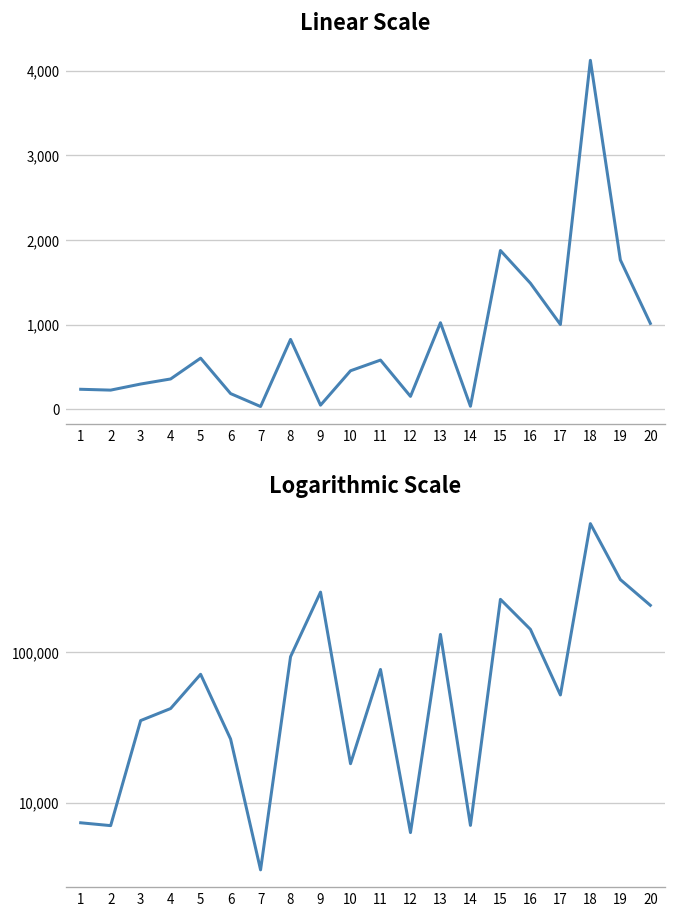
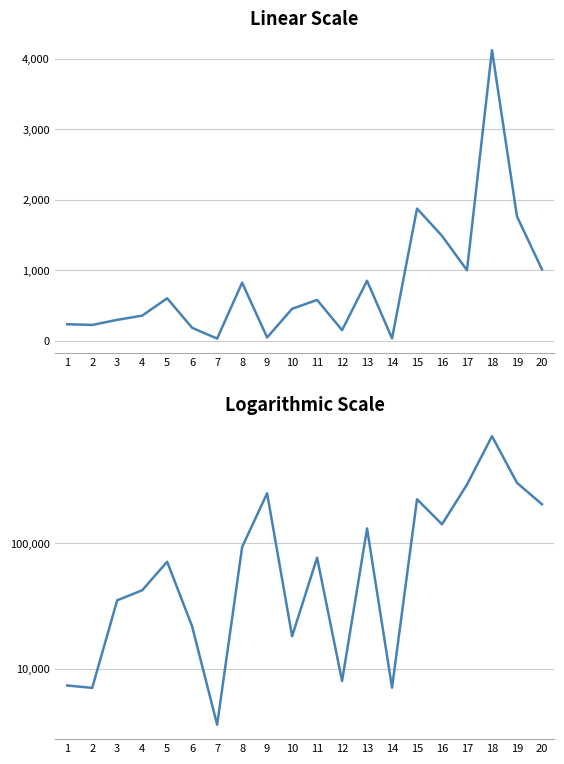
  {
    "Linear Scale": {
      "1": "200",
      "2": "200",
      "3": "300",
      "4": "400",
      "5": "600",
      "6": "200",
      "7": "0",
      "8": "800",
      "9": "0",
      "10": "500",
      "11": "600",
      "12": "200",
-     "13": "1,000",
+     "13": "900",
      "14": "0",
      "15": "1,900",
      "16": "1,500",
      "17": "1,000",
      "18": "4,100",
      "19": "1,800",
      "20": "1,000"
    },
    "Logarithmic Scale": {
      "1": "7,000",
      "2": "7,000",
      "3": "35,000",
      "4": "42,000",
      "5": "70,000",
-     "6": "26,000",
+     "6": "22,000",
      "7": "3,600",
      "8": "90,000",
      "9": "250,000",
      "10": "18,000",
      "11": "80,000",
-     "12": "6,000",
+     "12": "8,000",
      "13": "130,000",
      "14": "7,000",
      "15": "230,000",
      "16": "140,000",
-     "17": "52,000",
+     "17": "300,000",
      "18": "700,000",
      "19": "310,000",
      "20": "210,000"
    }
  }
